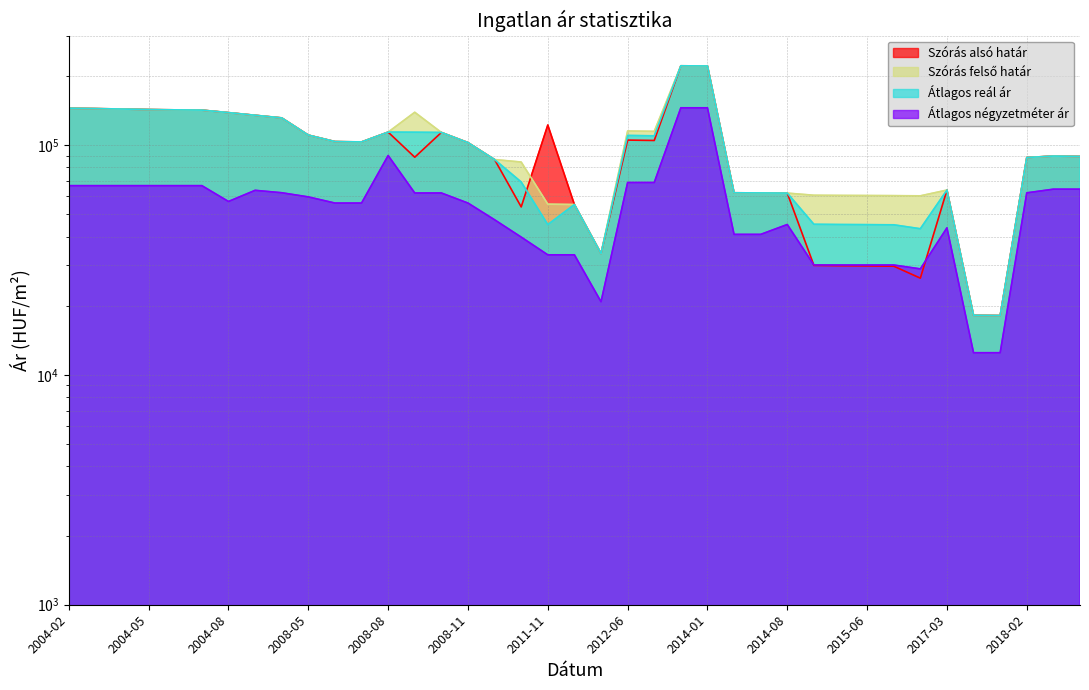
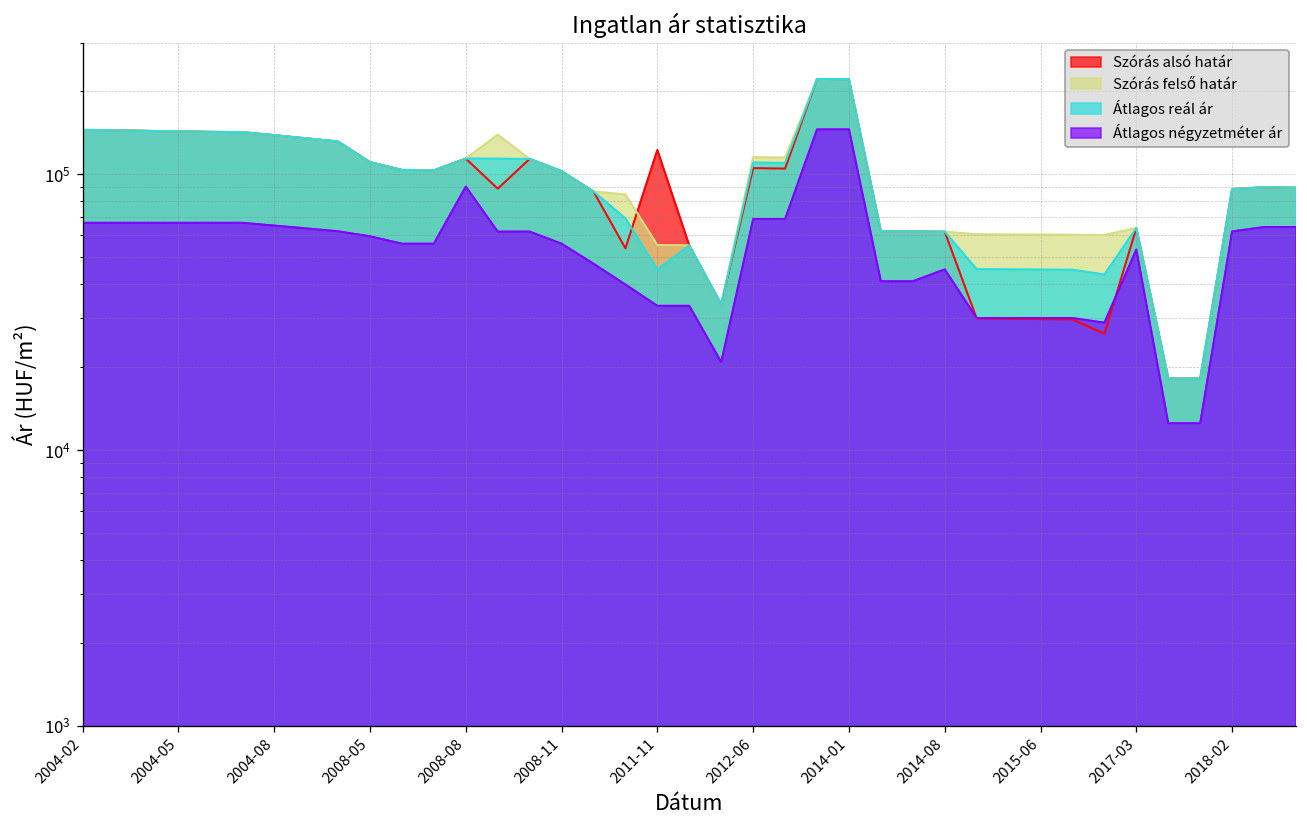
  {
    "Szórás alsó határ": {
      "2011-11": 120000,
      "2012-06": 110000
    },
    "Szórás felső határ": {
      "2011-11": 55000,
      "2012-06": 120000,
      "2015-06": 60000
    },
    "Átlagos reál ár": {
      "2011-11": 45000,
      "2012-06": 110000,
      "2015-06": 45000
    },
    "Átlagos négyzetméter ár": {
      "2004-02": 67000,
      "2004-05": 67000,
-     "2004-08": 57000,
+     "2004-08": 65000,
      "2008-05": 60000,
      "2008-08": 90000,
      "2008-11": 56000,
      "2011-11": 33000,
      "2012-06": 69000,
      "2014-01": 150000,
      "2014-08": 45000,
-     "2017-03": 44000,
+     "2017-03": 53000,
      "2018-02": 62000
    }
  }
